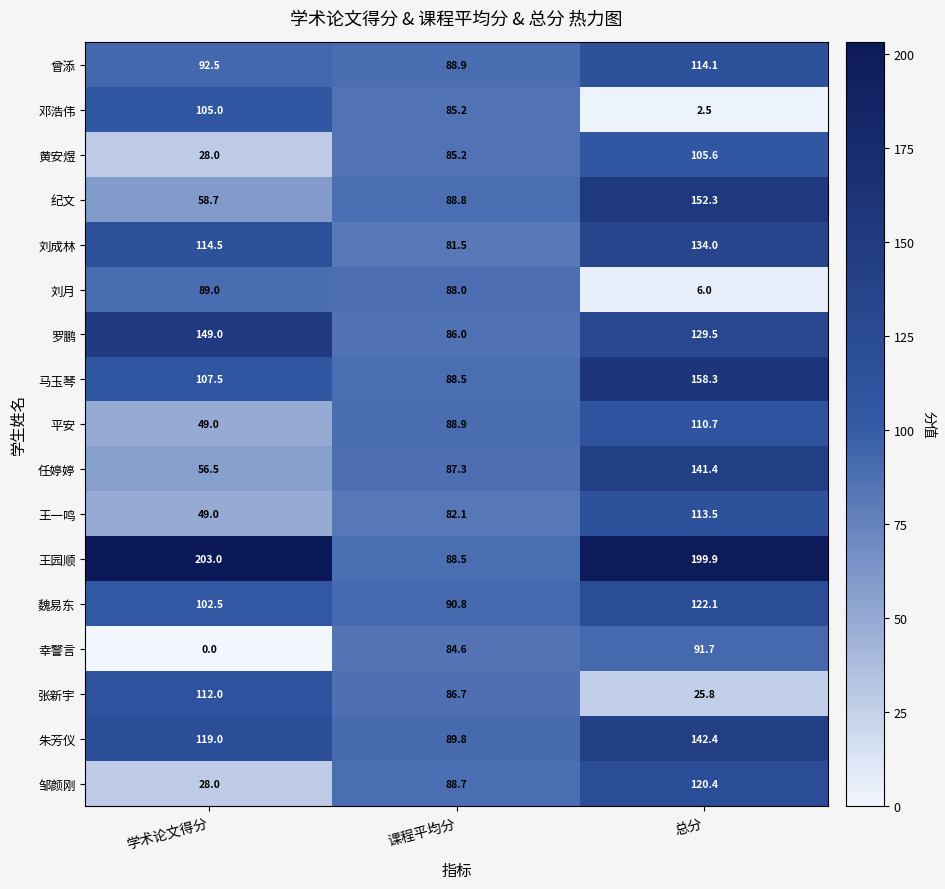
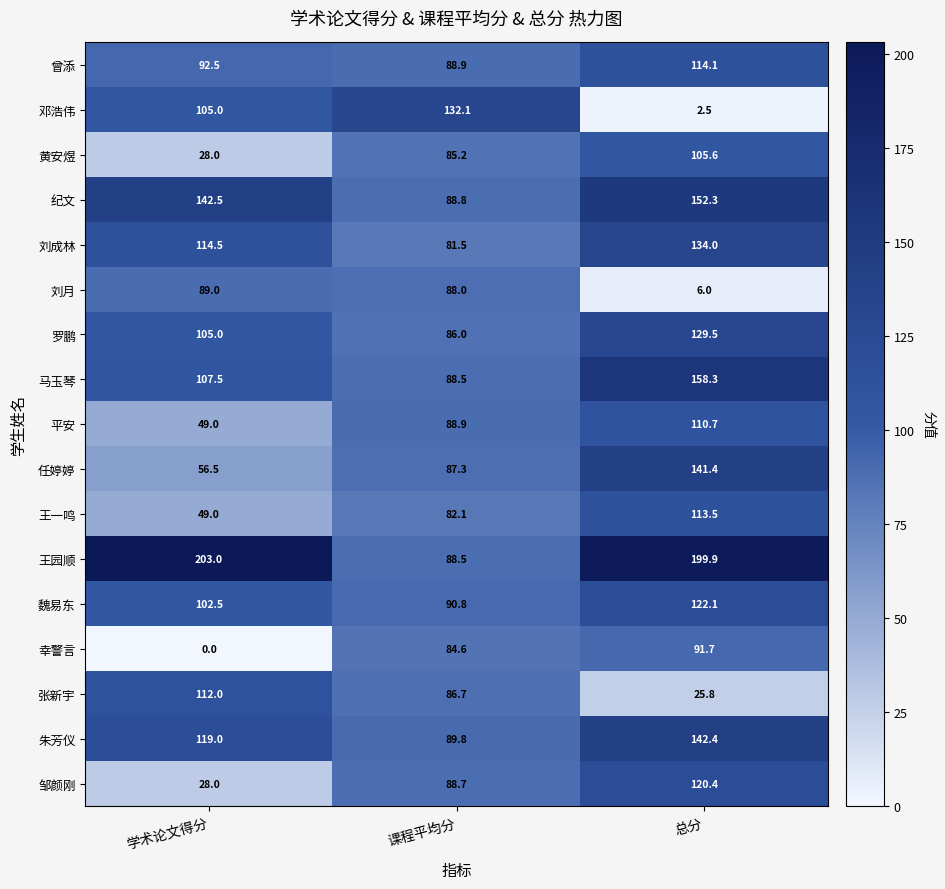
  {
    "曾添": {
      "学术论文得分": 92.5,
      "课程平均分": 88.9,
      "总分": 114.1
    },
    "邓浩伟": {
      "学术论文得分": 105.0,
-     "课程平均分": 85.2,
+     "课程平均分": 132.1,
      "总分": 2.5
    },
    "黄安煜": {
      "学术论文得分": 28.0,
      "课程平均分": 85.2,
      "总分": 105.6
    },
    "纪文": {
-     "学术论文得分": 58.7,
+     "学术论文得分": 142.5,
      "课程平均分": 88.8,
      "总分": 152.3
    },
    "刘成林": {
      "学术论文得分": 114.5,
      "课程平均分": 81.5,
      "总分": 134.0
    },
    "刘月": {
      "学术论文得分": 89.0,
      "课程平均分": 88.0,
      "总分": 6.0
    },
    "罗鹏": {
-     "学术论文得分": 149.0,
+     "学术论文得分": 105.0,
      "课程平均分": 86.0,
      "总分": 129.5
    },
    "马玉琴": {
      "学术论文得分": 107.5,
      "课程平均分": 88.5,
      "总分": 158.3
    },
    "平安": {
      "学术论文得分": 49.0,
      "课程平均分": 88.9,
      "总分": 110.7
    },
    "任婷婷": {
      "学术论文得分": 56.5,
      "课程平均分": 87.3,
      "总分": 141.4
    },
    "王一鸣": {
      "学术论文得分": 49.0,
      "课程平均分": 82.1,
      "总分": 113.5
    },
    "王园顺": {
      "学术论文得分": 203.0,
      "课程平均分": 88.5,
      "总分": 199.9
    },
    "魏易东": {
      "学术论文得分": 102.5,
      "课程平均分": 90.8,
      "总分": 122.1
    },
    "幸警言": {
      "学术论文得分": 0.0,
      "课程平均分": 84.6,
      "总分": 91.7
    },
    "张新宇": {
      "学术论文得分": 112.0,
      "课程平均分": 86.7,
      "总分": 25.8
    },
    "朱芳仪": {
      "学术论文得分": 119.0,
      "课程平均分": 89.8,
      "总分": 142.4
    },
    "邹颜刚": {
      "学术论文得分": 28.0,
      "课程平均分": 88.7,
      "总分": 120.4
    }
  }
